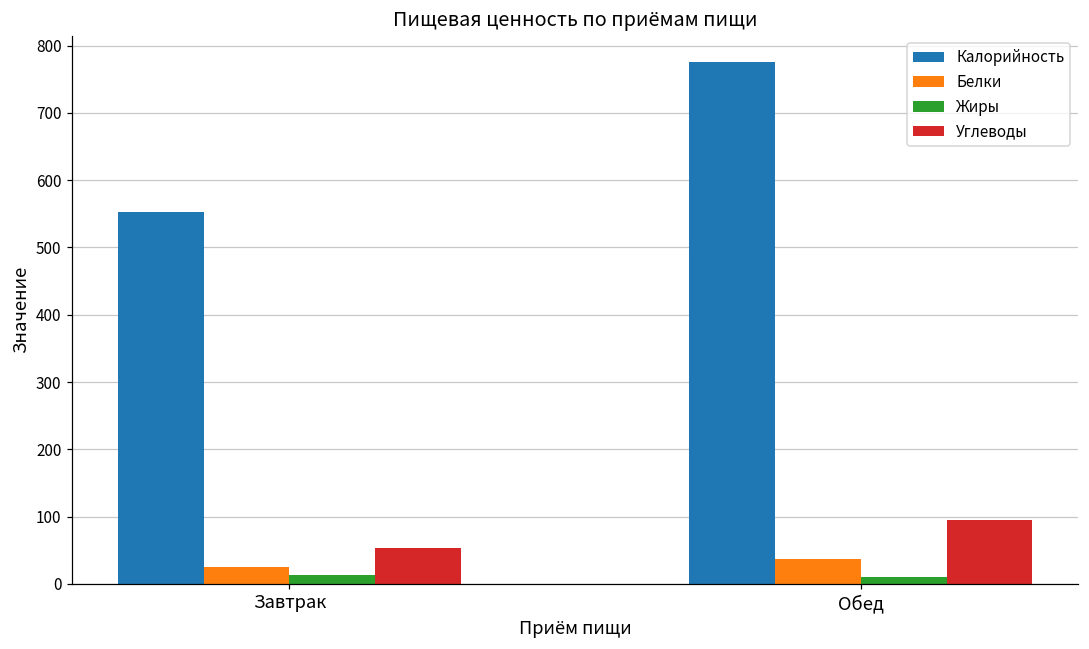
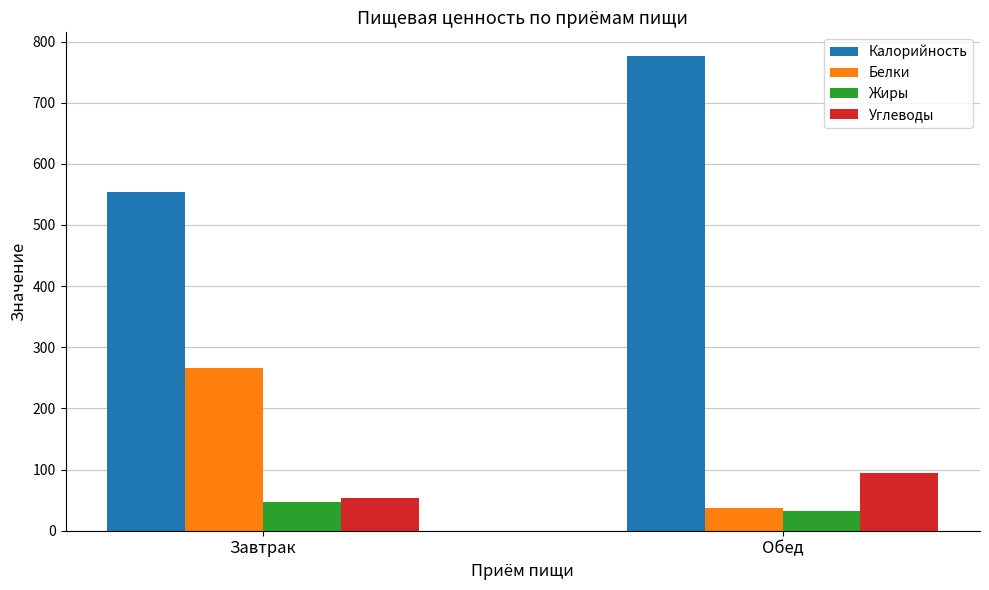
  {
    "Калорийность": {
      "Завтрак": 550,
      "Обед": 780
    },
    "Белки": {
-     "Завтрак": 20,
+     "Завтрак": 270,
      "Обед": 40
    },
    "Жиры": {
-     "Завтрак": 10,
-     "Обед": 10
+     "Завтрак": 50,
+     "Обед": 30
    },
    "Углеводы": {
      "Завтрак": 50,
      "Обед": 90
    }
  }
